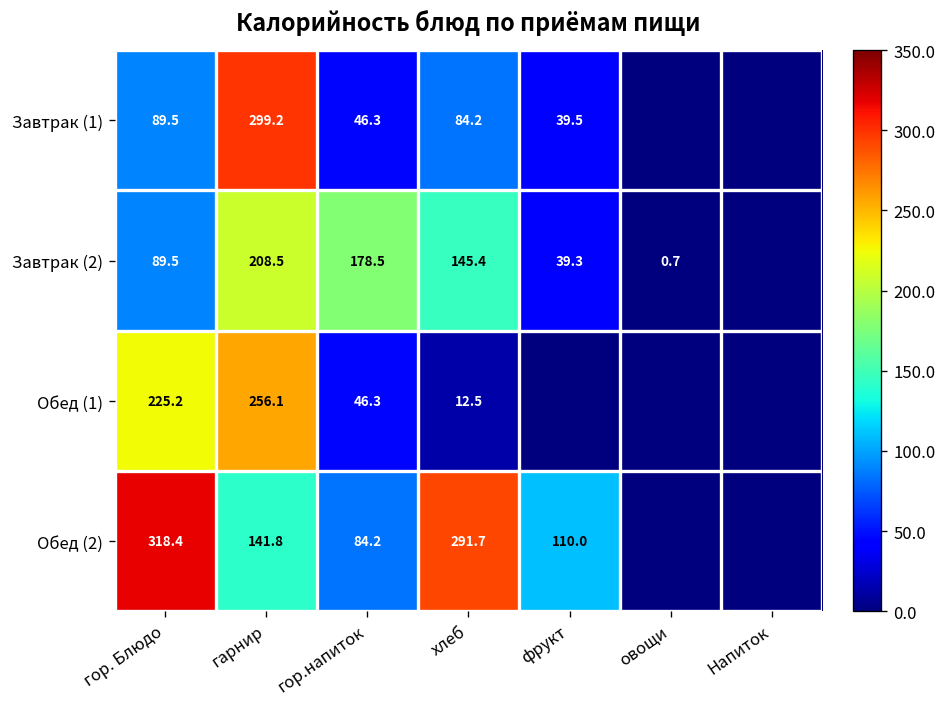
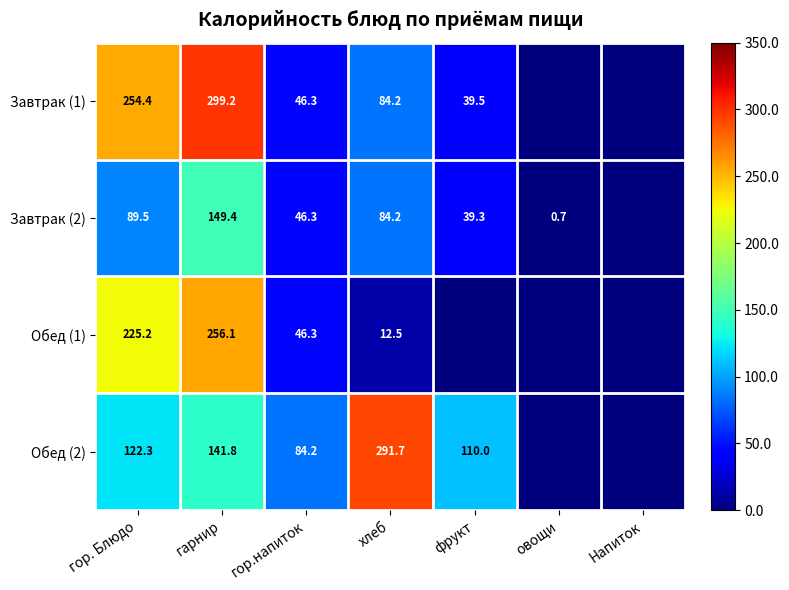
  {
    "Завтрак (1)": {
-     "гор. Блюдо": 89.5,
+     "гор. Блюдо": 254.4,
      "гарнир": 299.2,
      "гор.напиток": 46.3,
      "хлеб": 84.2,
      "фрукт": 39.5
    },
    "Завтрак (2)": {
      "гор. Блюдо": 89.5,
-     "гарнир": 208.5,
-     "гор.напиток": 178.5,
-     "хлеб": 145.4,
+     "гарнир": 149.4,
+     "гор.напиток": 46.3,
+     "хлеб": 84.2,
      "фрукт": 39.3,
      "овощи": 0.7
    },
    "Обед (1)": {
      "гор. Блюдо": 225.2,
      "гарнир": 256.1,
      "гор.напиток": 46.3,
      "хлеб": 12.5
    },
    "Обед (2)": {
-     "гор. Блюдо": 318.4,
+     "гор. Блюдо": 122.3,
      "гарнир": 141.8,
      "гор.напиток": 84.2,
      "хлеб": 291.7,
      "фрукт": 110.0
    }
  }
